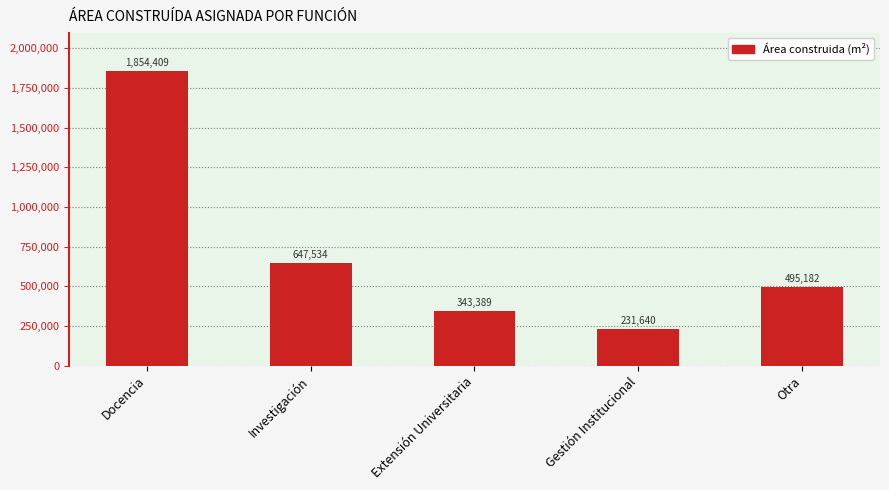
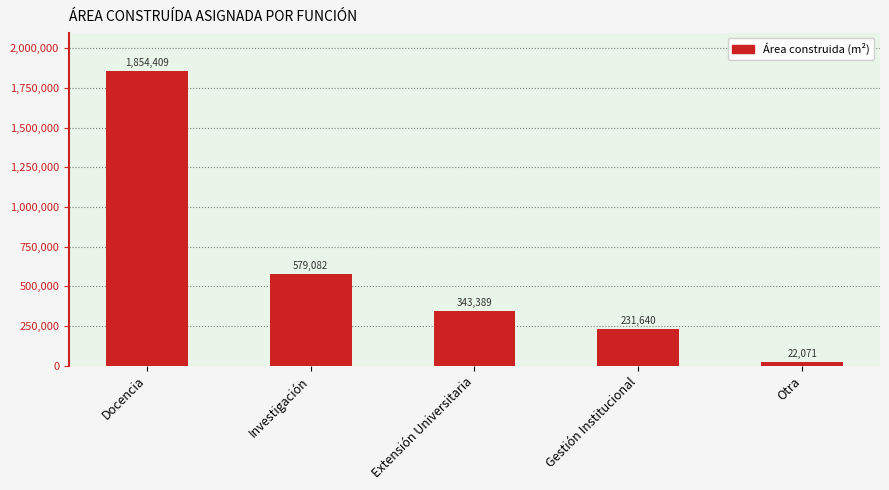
  {
    "Docencia": "1,854,409",
-   "Investigación": "647,534",
+   "Investigación": "579,082",
    "Extensión Universitaria": "343,389",
    "Gestión Institucional": "231,640",
-   "Otra": "495,182"
+   "Otra": "22,071"
  }
